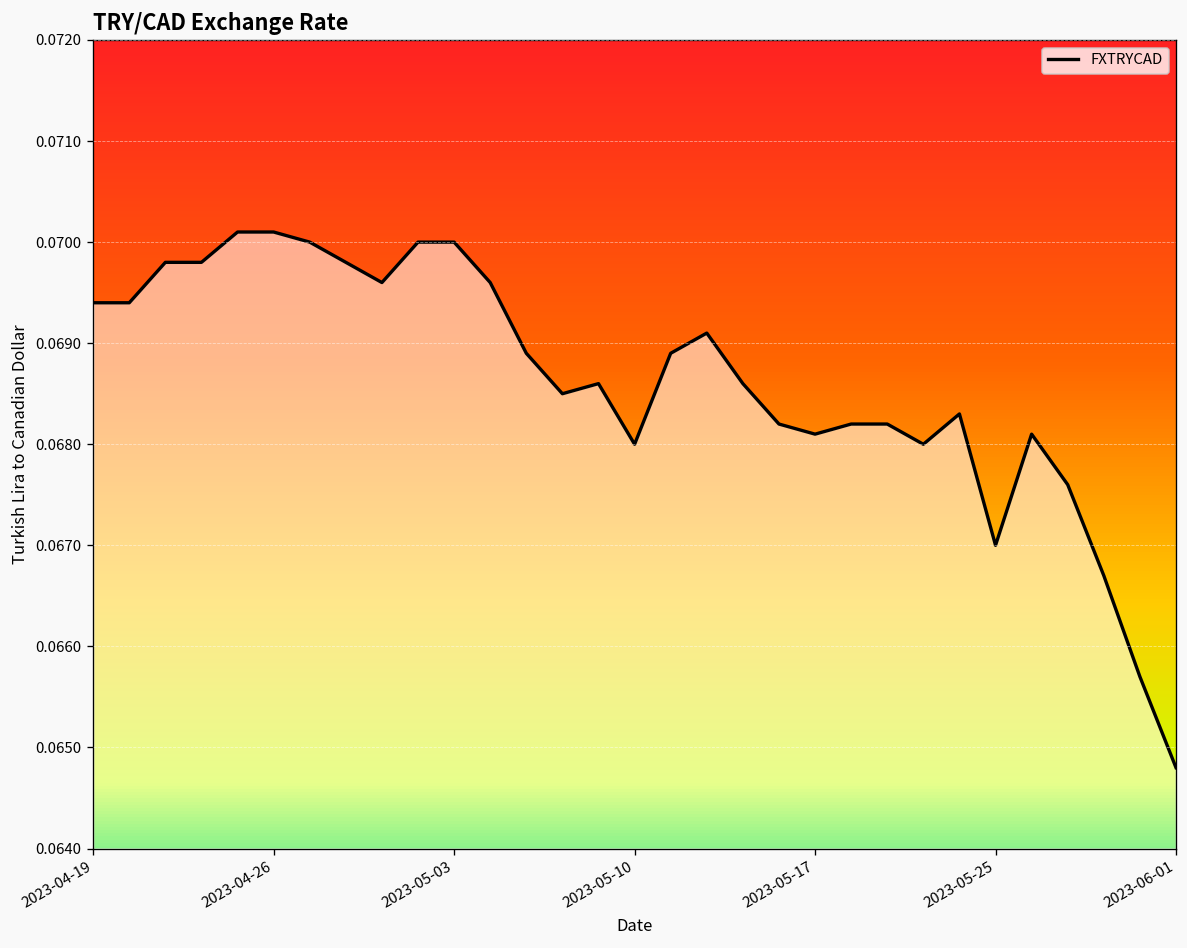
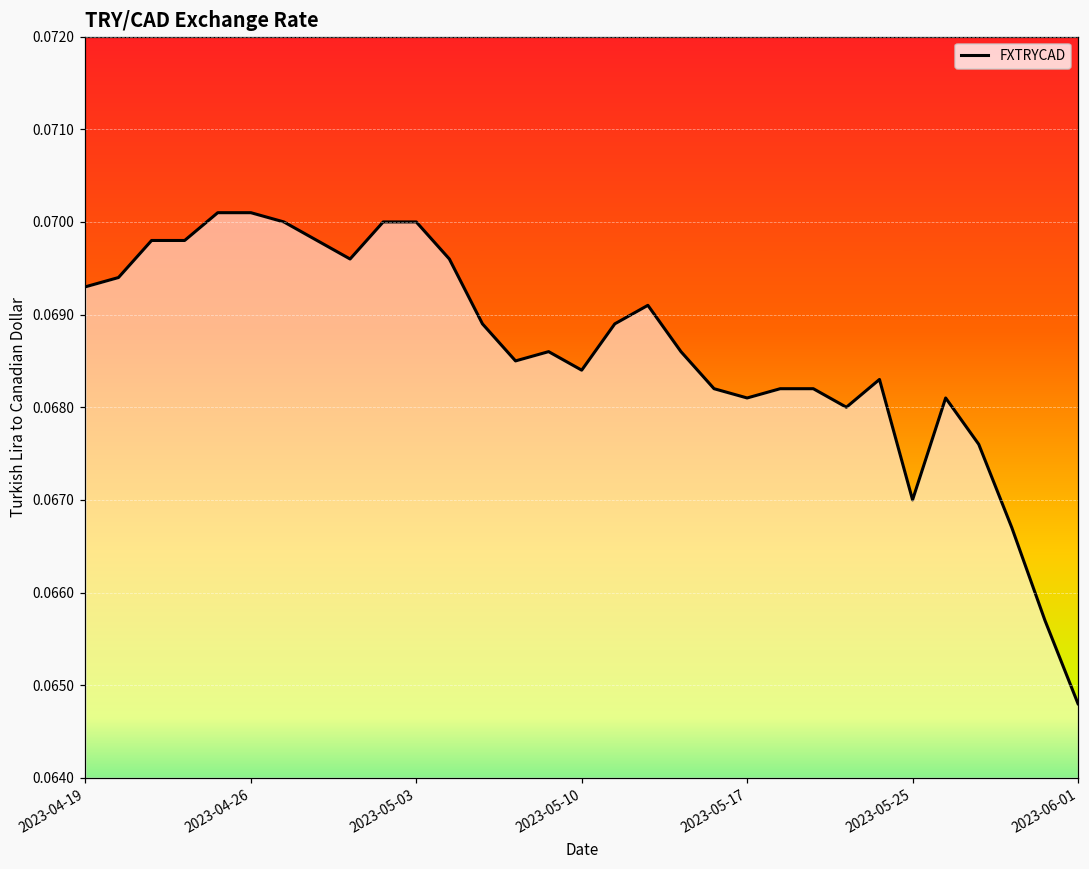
  {
-   "2023-04-19": 0.0694,
+   "2023-04-19": 0.0693,
    "2023-04-26": 0.0701,
    "2023-05-03": 0.0700,
-   "2023-05-10": 0.0680,
+   "2023-05-10": 0.0684,
    "2023-05-17": 0.0681,
    "2023-05-25": 0.0670,
    "2023-06-01": 0.0648
  }
